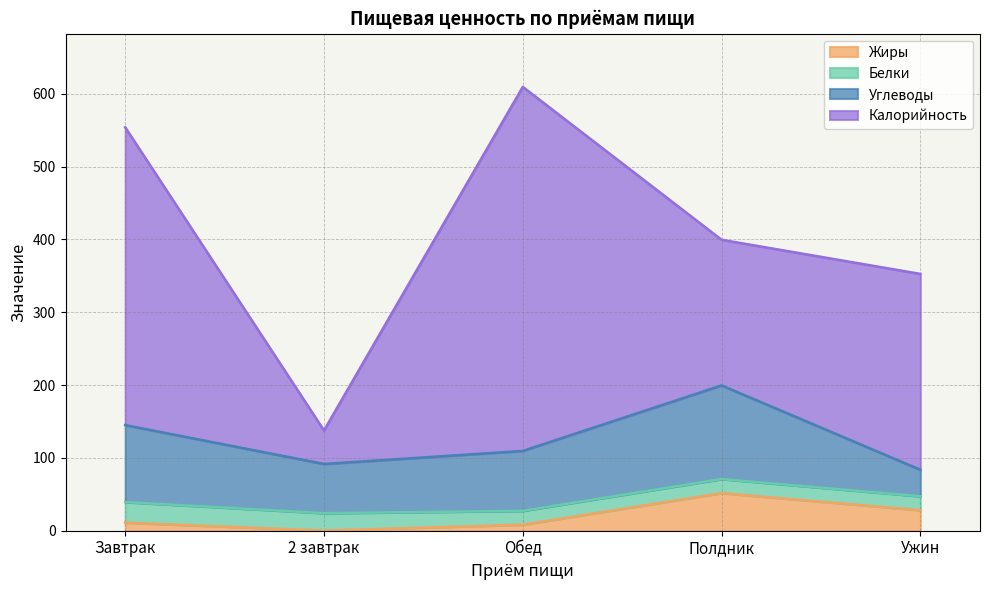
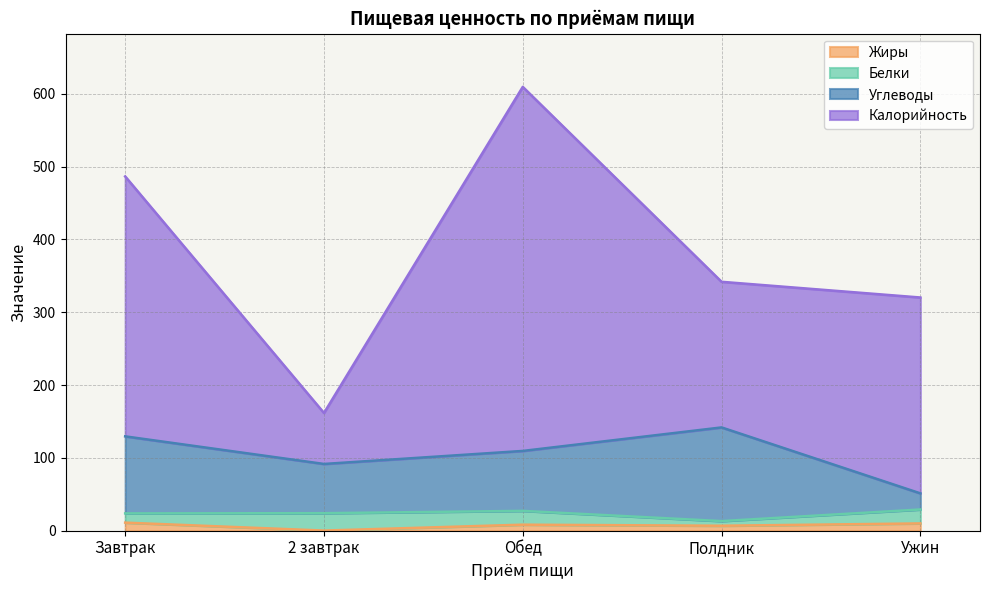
  {
    "Жиры": {
      "Завтрак": 10,
      "2 завтрак": 0,
      "Обед": 10,
-     "Полдник": 50,
-     "Ужин": 30
+     "Полдник": 10,
+     "Ужин": 10
    },
    "Белки": {
-     "Завтрак": 30,
+     "Завтрак": 10,
      "2 завтрак": 20,
      "Обед": 20,
-     "Полдник": 20,
+     "Полдник": 10,
      "Ужин": 20
    },
    "Углеводы": {
      "Завтрак": 110,
      "2 завтрак": 70,
      "Обед": 80,
      "Полдник": 130,
-     "Ужин": 40
+     "Ужин": 20
    },
    "Калорийность": {
-     "Завтрак": 410,
-     "2 завтрак": 50,
+     "Завтрак": 360,
+     "2 завтрак": 70,
      "Обед": 500,
      "Полдник": 200,
      "Ужин": 270
    }
  }
